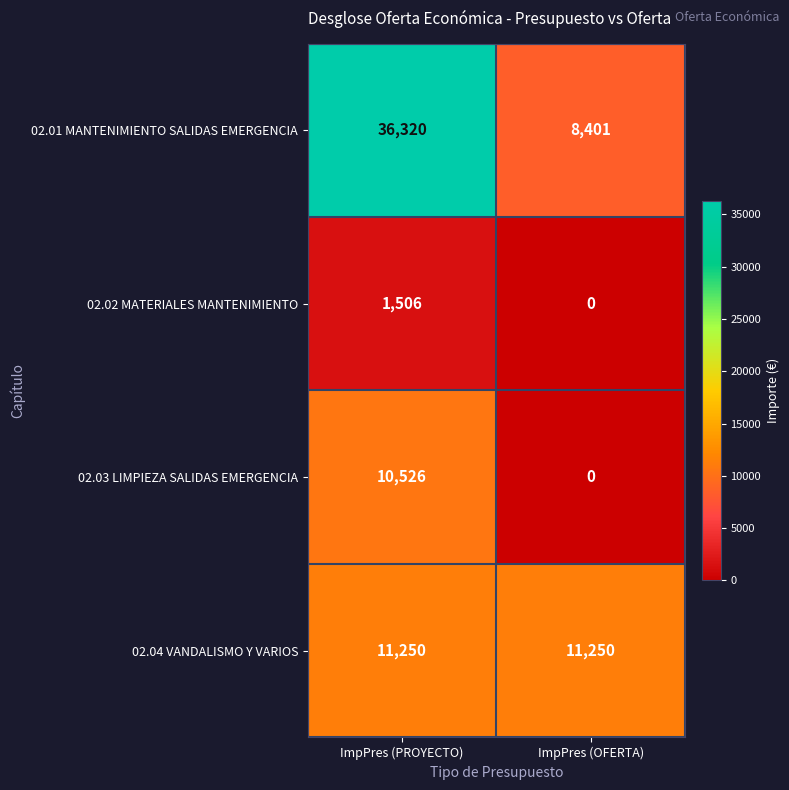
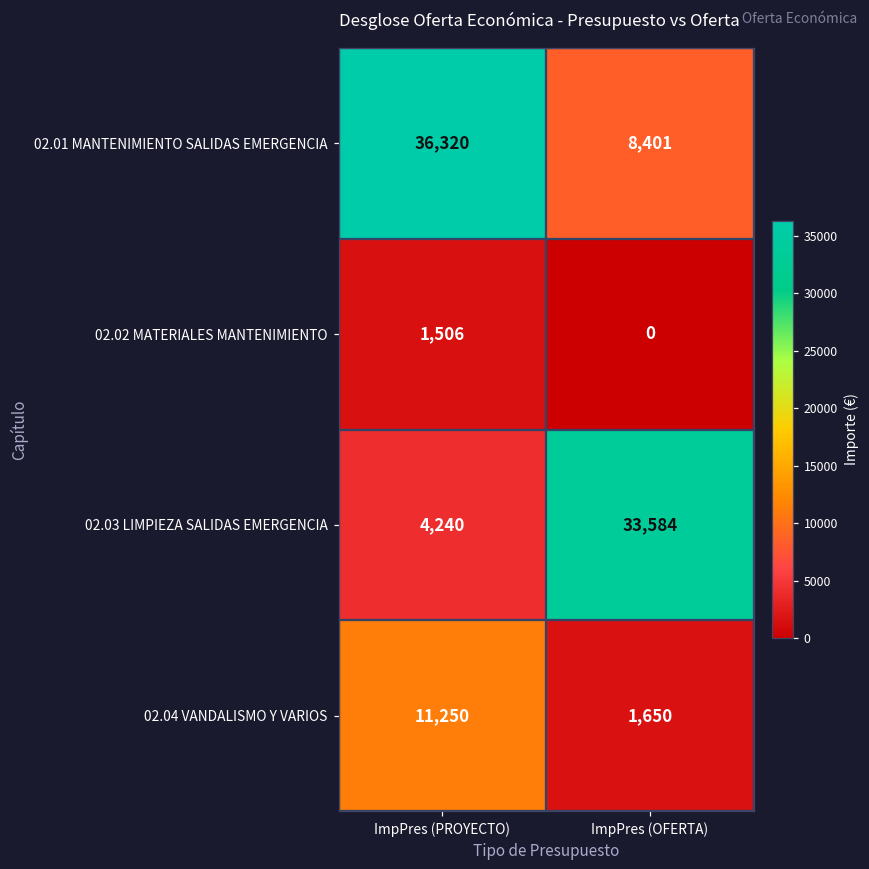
  {
    "02.01 MANTENIMIENTO SALIDAS EMERGENCIA": {
      "ImpPres (PROYECTO)": "36,320",
      "ImpPres (OFERTA)": "8,401"
    },
    "02.02 MATERIALES MANTENIMIENTO": {
      "ImpPres (PROYECTO)": "1,506",
      "ImpPres (OFERTA)": "0"
    },
    "02.03 LIMPIEZA SALIDAS EMERGENCIA": {
-     "ImpPres (PROYECTO)": "10,526",
-     "ImpPres (OFERTA)": "0"
+     "ImpPres (PROYECTO)": "4,240",
+     "ImpPres (OFERTA)": "33,584"
    },
    "02.04 VANDALISMO Y VARIOS": {
      "ImpPres (PROYECTO)": "11,250",
-     "ImpPres (OFERTA)": "11,250"
+     "ImpPres (OFERTA)": "1,650"
    }
  }
